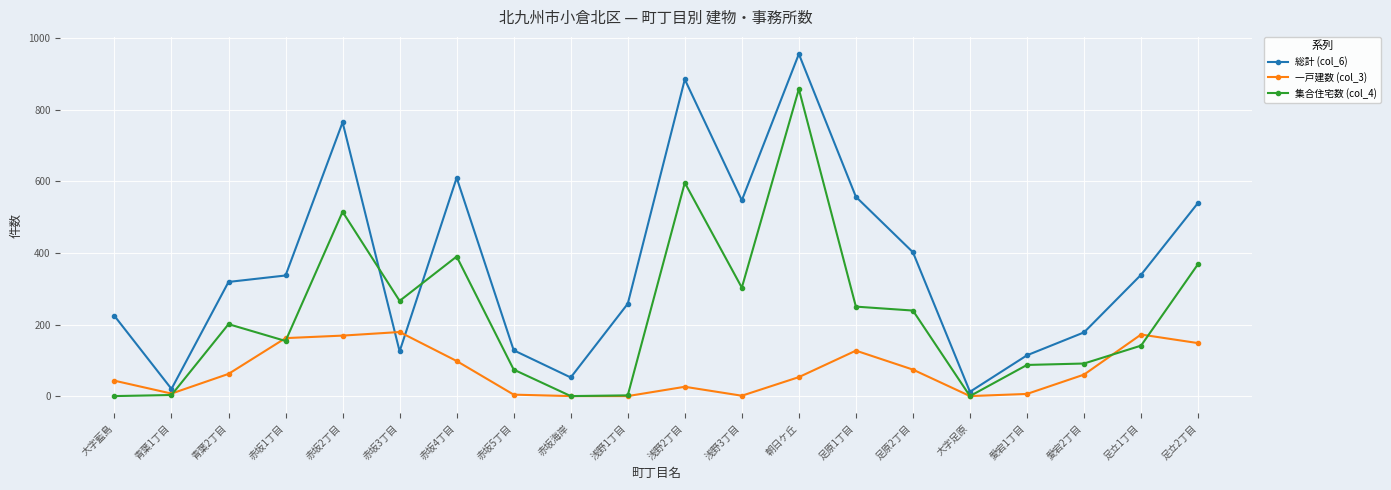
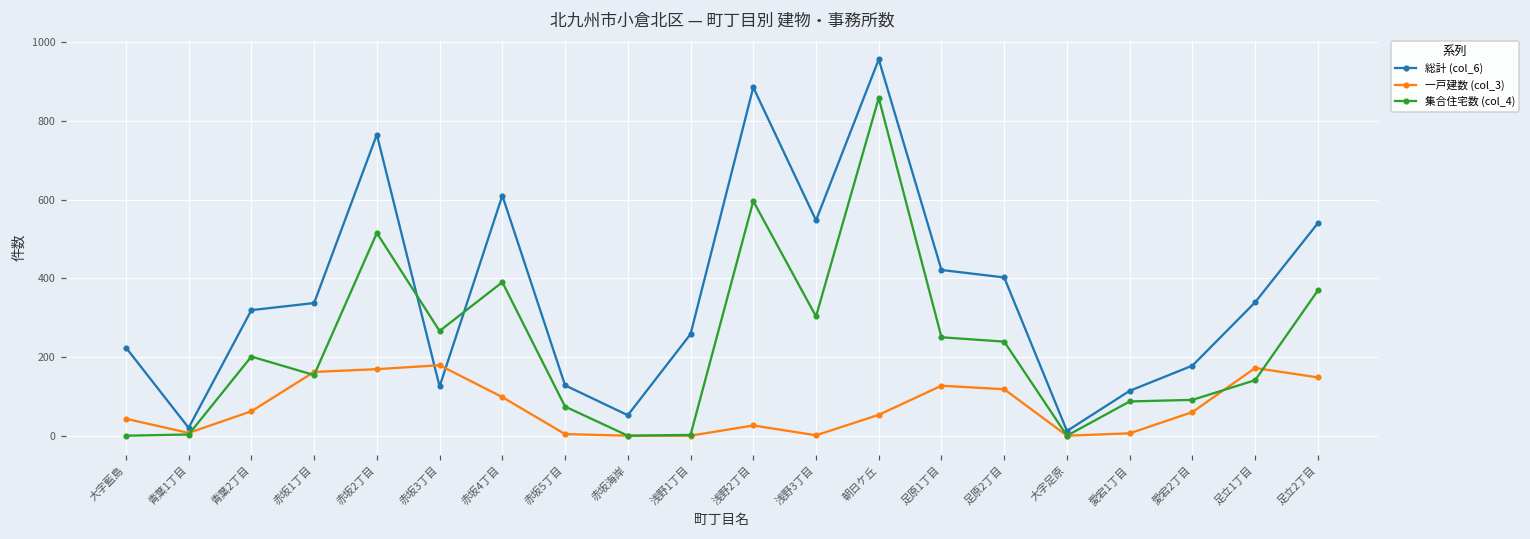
  {
    "総計 (col_6)": {
      "大字藍島": 220,
      "青葉1丁目": 20,
      "青葉2丁目": 320,
      "赤坂1丁目": 340,
      "赤坂2丁目": 770,
      "赤坂3丁目": 130,
      "赤坂4丁目": 610,
      "赤坂5丁目": 130,
      "赤坂海岸": 50,
      "浅野1丁目": 260,
      "浅野2丁目": 890,
      "浅野3丁目": 550,
      "朝日ケ丘": 960,
-     "足原1丁目": 560,
+     "足原1丁目": 420,
      "足原2丁目": 400,
      "大字足原": 10,
      "愛宕1丁目": 110,
      "愛宕2丁目": 180,
      "足立1丁目": 340,
      "足立2丁目": 540
    },
    "一戸建数 (col_3)": {
      "大字藍島": 40,
      "青葉2丁目": 60,
      "赤坂1丁目": 160,
      "赤坂2丁目": 170,
      "赤坂3丁目": 180,
      "赤坂4丁目": 100,
      "赤坂5丁目": 0,
      "浅野2丁目": 30,
      "浅野3丁目": 0,
      "朝日ケ丘": 50,
      "足原1丁目": 130,
-     "足原2丁目": 70,
+     "足原2丁目": 120,
      "愛宕1丁目": 10,
      "愛宕2丁目": 60,
      "足立1丁目": 170,
      "足立2丁目": 150
    },
    "集合住宅数 (col_4)": {
      "大字藍島": 0,
      "青葉2丁目": 200,
      "赤坂1丁目": 150,
      "赤坂2丁目": 520,
      "赤坂3丁目": 270,
      "赤坂4丁目": 390,
      "赤坂5丁目": 70,
      "浅野2丁目": 600,
      "浅野3丁目": 300,
      "朝日ケ丘": 860,
      "足原1丁目": 250,
      "足原2丁目": 240,
      "愛宕1丁目": 90,
      "愛宕2丁目": 90,
      "足立1丁目": 140,
      "足立2丁目": 370
    }
  }
